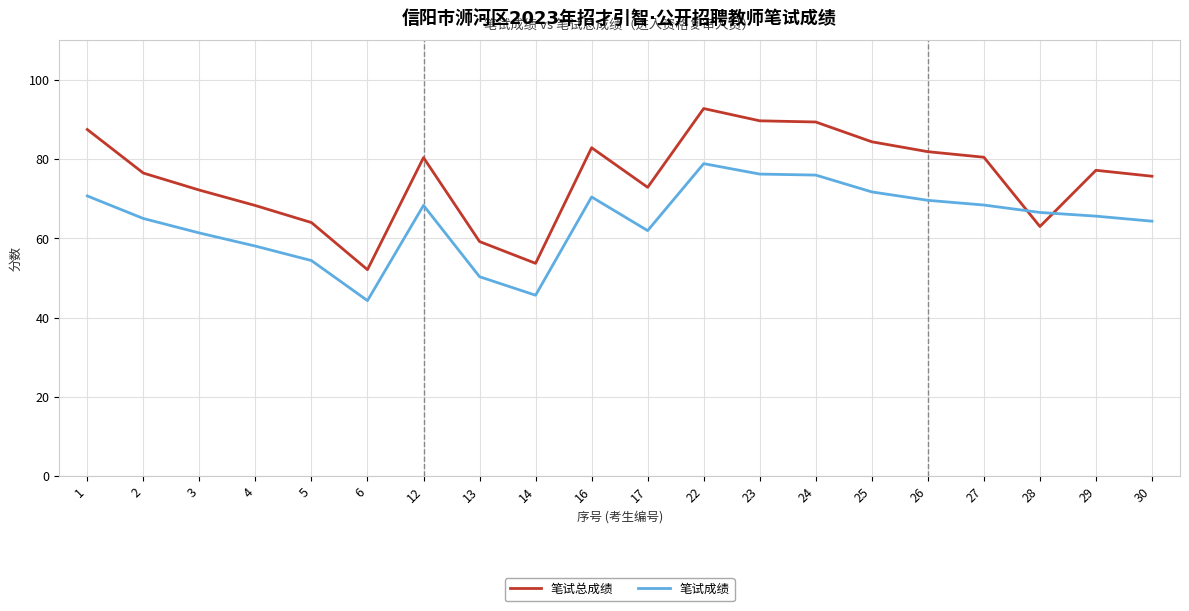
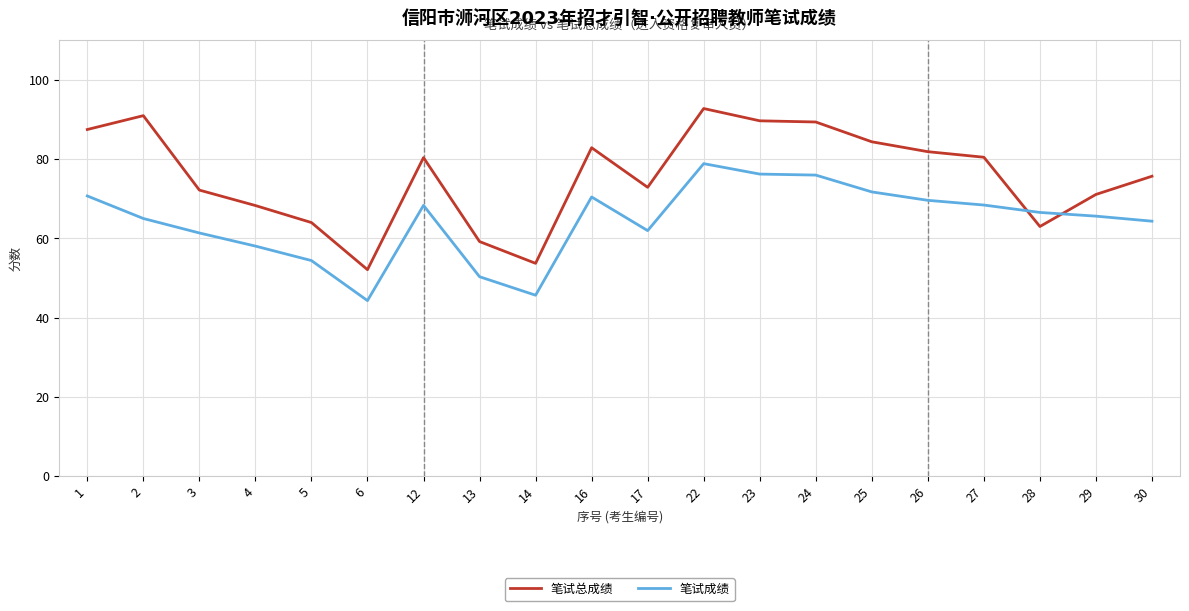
  {
    "笔试总成绩": {
      "1": 88,
-     "2": 77,
+     "2": 91,
      "3": 72,
      "4": 68,
      "5": 64,
      "6": 52,
      "12": 80,
      "13": 59,
      "14": 54,
      "16": 83,
      "17": 73,
      "22": 93,
      "23": 90,
      "24": 89,
      "25": 84,
      "26": 82,
      "27": 81,
      "28": 63,
-     "29": 77,
+     "29": 71,
      "30": 76
    },
    "笔试成绩": {
      "1": 71,
      "2": 65,
      "3": 61,
      "4": 58,
      "5": 54,
      "6": 44,
      "12": 68,
      "13": 50,
      "14": 46,
      "16": 70,
      "17": 62,
      "22": 79,
      "23": 76,
      "24": 76,
      "25": 72,
      "26": 70,
      "27": 68,
      "28": 67,
      "29": 66,
      "30": 64
    }
  }
